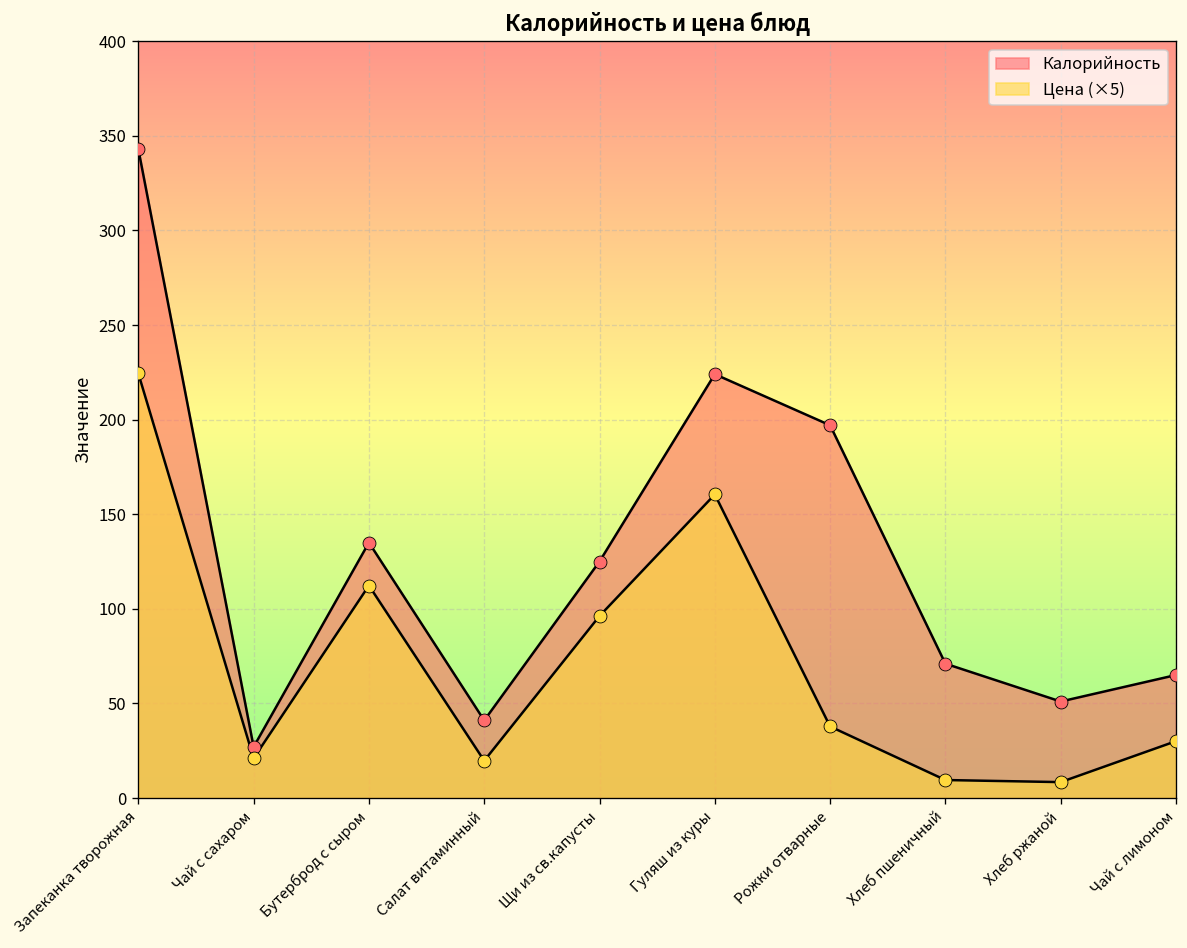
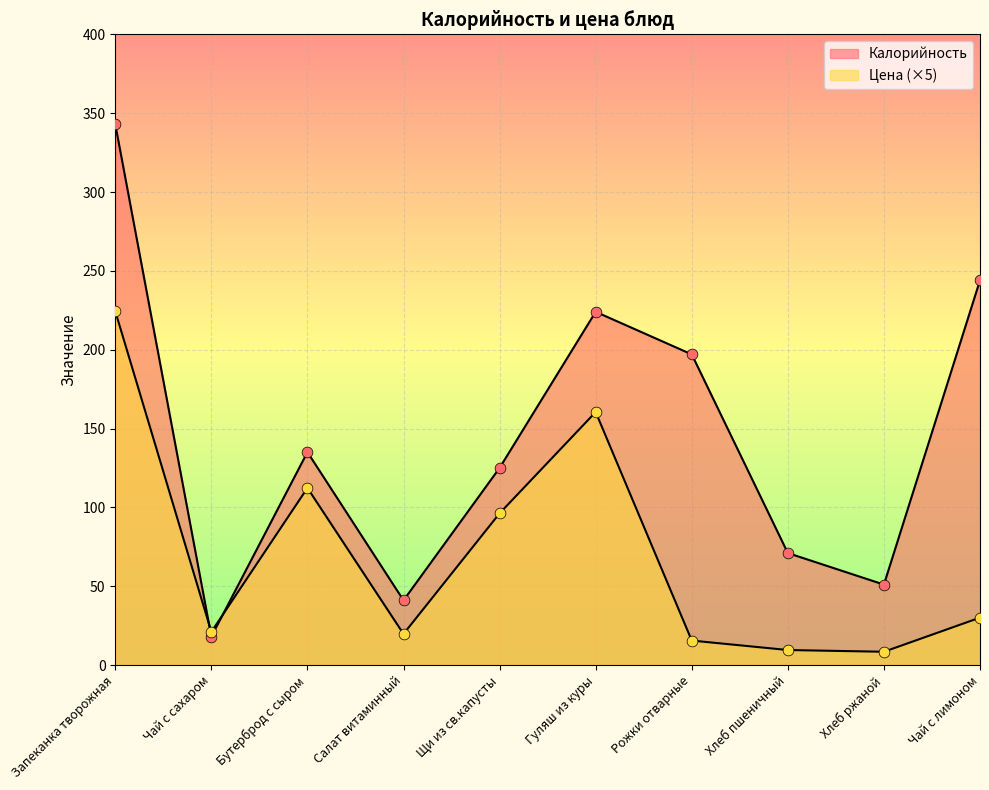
  {
    "Калорийность": {
      "Запеканка творожная": 343,
-     "Чай с сахаром": 27,
+     "Чай с сахаром": 18,
      "Бутерброд с сыром": 135,
      "Салат витаминный": 41,
      "Щи из св.капусты": 125,
      "Гуляш из куры": 224,
      "Рожки отварные": 197,
      "Хлеб пшеничный": 71,
      "Хлеб ржаной": 51,
-     "Чай с лимоном": 65
+     "Чай с лимоном": 244
    },
    "Цена (×5)": {
      "Запеканка творожная": 224,
      "Чай с сахаром": 21,
      "Бутерброд с сыром": 112,
      "Салат витаминный": 20,
      "Щи из св.капусты": 96,
      "Гуляш из куры": 160,
-     "Рожки отварные": 38,
+     "Рожки отварные": 16,
      "Хлеб пшеничный": 10,
      "Хлеб ржаной": 8,
      "Чай с лимоном": 30
    }
  }
